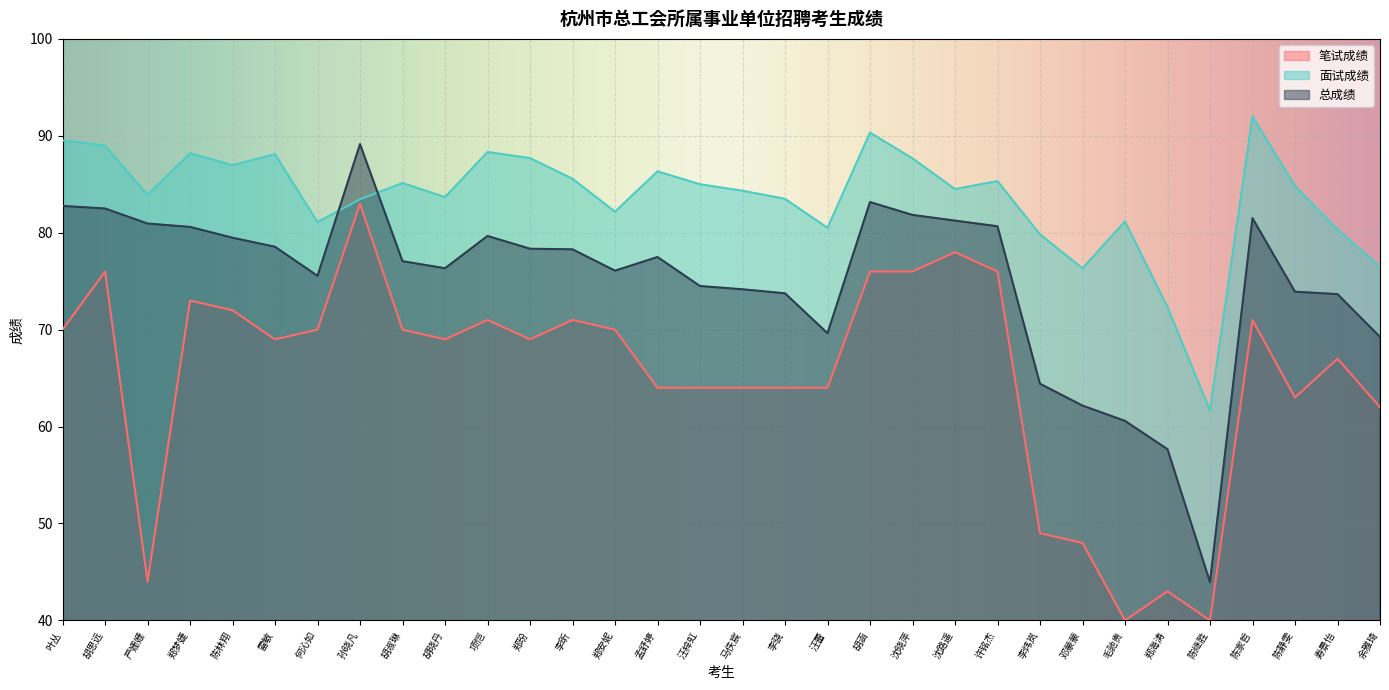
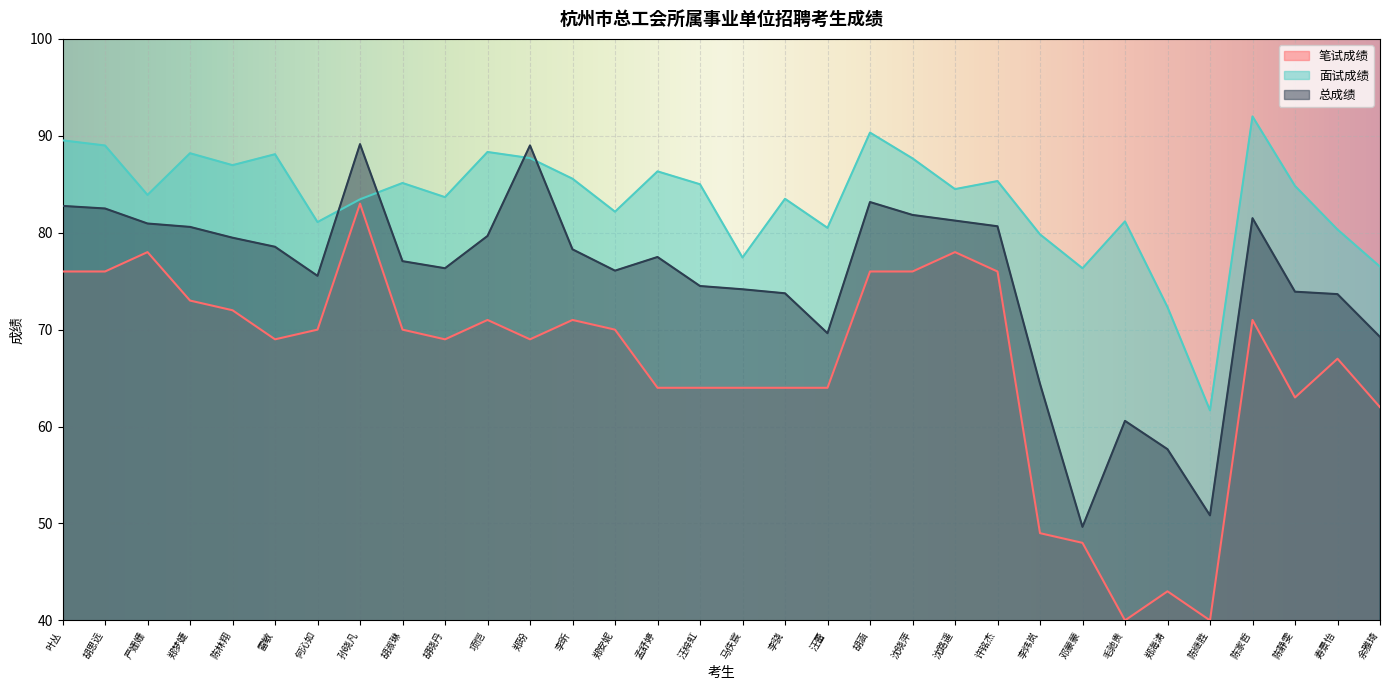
  {
    "笔试成绩": {
-     "叶丛": 70,
+     "叶丛": 76,
      "胡思远": 76,
-     "严姗姗": 44,
+     "严姗姗": 78,
      "郑梦婕": 73,
      "陈林翔": 72,
      "雷敏": 69,
      "何沁如": 70,
      "孙晓凡": 83,
      "胡淑琳": 70,
      "胡晓丹": 69,
      "项恺": 71,
      "郑玢": 69,
      "李昕": 71,
      "郑安妮": 70,
      "孟舒婷": 64,
      "汪梓虹": 64,
      "马佚宸": 64,
      "李骁": 64,
      "汪蕾": 64,
      "胡涵": 76,
      "沈晓萍": 76,
      "沈路遥": 78,
      "许铭杰": 76,
      "李炜岚": 49,
      "邓蒙蒙": 48,
      "毛驰贵": 40,
      "郑海涛": 43,
      "陈继胜": 40,
      "陈家哲": 71,
      "陈静雯": 63,
      "寿景怡": 67,
      "余雅琦": 62
    },
    "面试成绩": {
      "叶丛": 90,
      "胡思远": 89,
      "严姗姗": 84,
      "郑梦婕": 88,
      "陈林翔": 87,
      "雷敏": 88,
      "何沁如": 81,
      "孙晓凡": 83,
      "胡淑琳": 85,
      "胡晓丹": 84,
      "项恺": 88,
      "郑玢": 88,
      "李昕": 86,
      "郑安妮": 82,
      "孟舒婷": 86,
      "汪梓虹": 85,
-     "马佚宸": 84,
+     "马佚宸": 77,
      "李骁": 84,
      "汪蕾": 81,
      "胡涵": 90,
      "沈晓萍": 88,
      "沈路遥": 85,
      "许铭杰": 85,
      "李炜岚": 80,
      "邓蒙蒙": 76,
      "毛驰贵": 81,
      "郑海涛": 72,
      "陈继胜": 62,
      "陈家哲": 92,
      "陈静雯": 85,
      "寿景怡": 80,
      "余雅琦": 77
    },
    "总成绩": {
      "叶丛": 83,
      "胡思远": 83,
      "严姗姗": 81,
      "郑梦婕": 81,
      "陈林翔": 79,
      "雷敏": 79,
      "何沁如": 76,
      "孙晓凡": 89,
      "胡淑琳": 77,
      "胡晓丹": 76,
      "项恺": 80,
-     "郑玢": 78,
+     "郑玢": 89,
      "李昕": 78,
      "郑安妮": 76,
      "孟舒婷": 77,
      "汪梓虹": 75,
      "马佚宸": 74,
      "李骁": 74,
      "汪蕾": 70,
      "胡涵": 83,
      "沈晓萍": 82,
      "沈路遥": 81,
      "许铭杰": 81,
      "李炜岚": 64,
-     "邓蒙蒙": 62,
+     "邓蒙蒙": 50,
      "毛驰贵": 61,
      "郑海涛": 58,
-     "陈继胜": 44,
+     "陈继胜": 51,
      "陈家哲": 82,
      "陈静雯": 74,
      "寿景怡": 74,
      "余雅琦": 69
    }
  }
